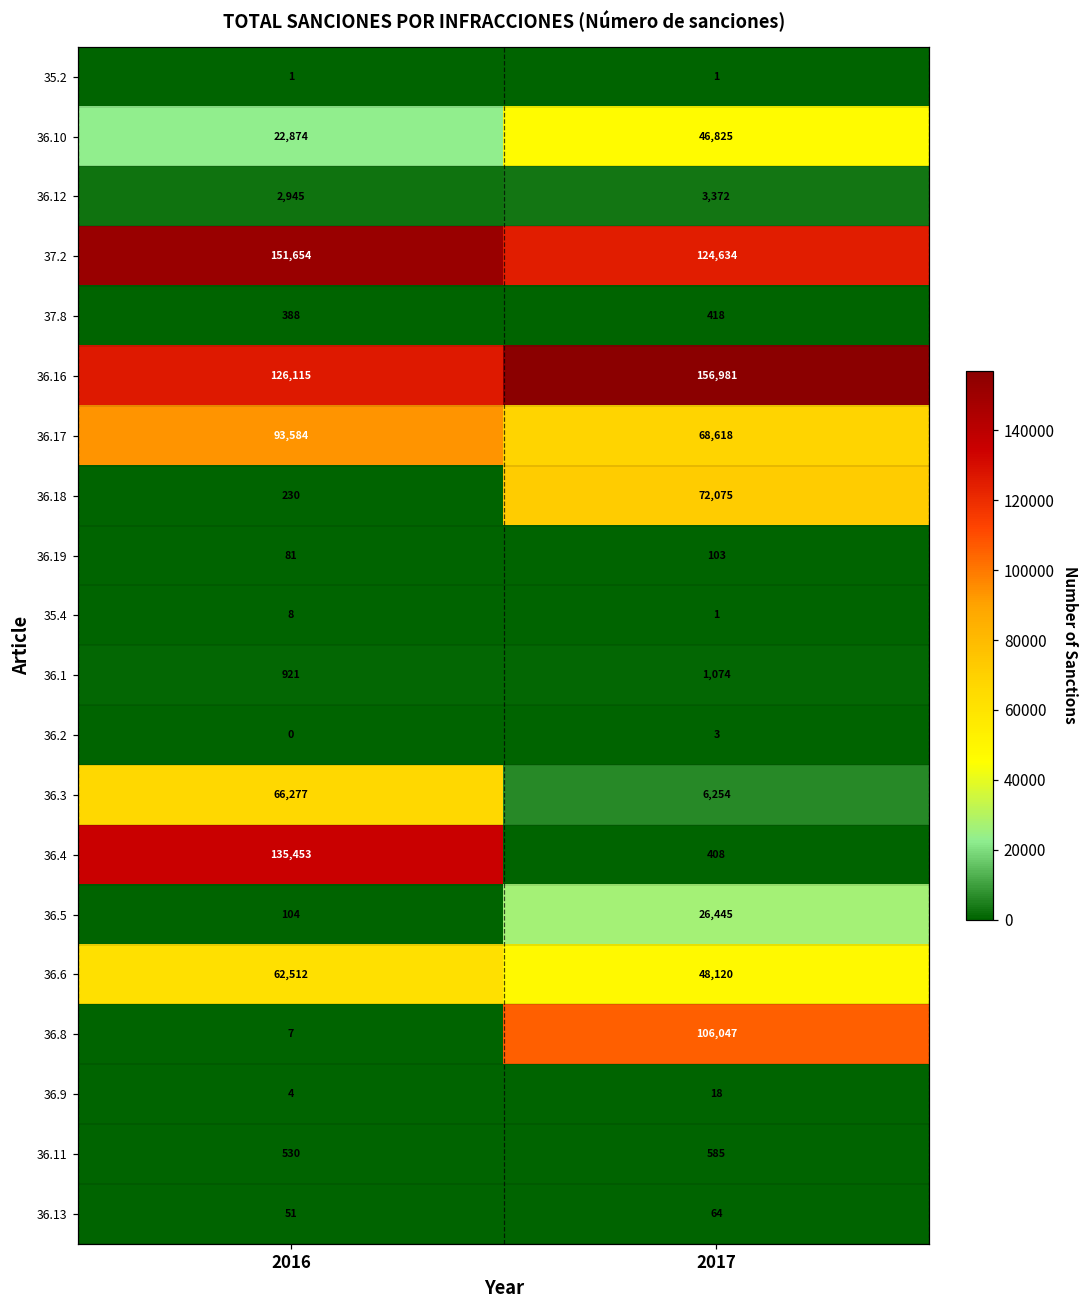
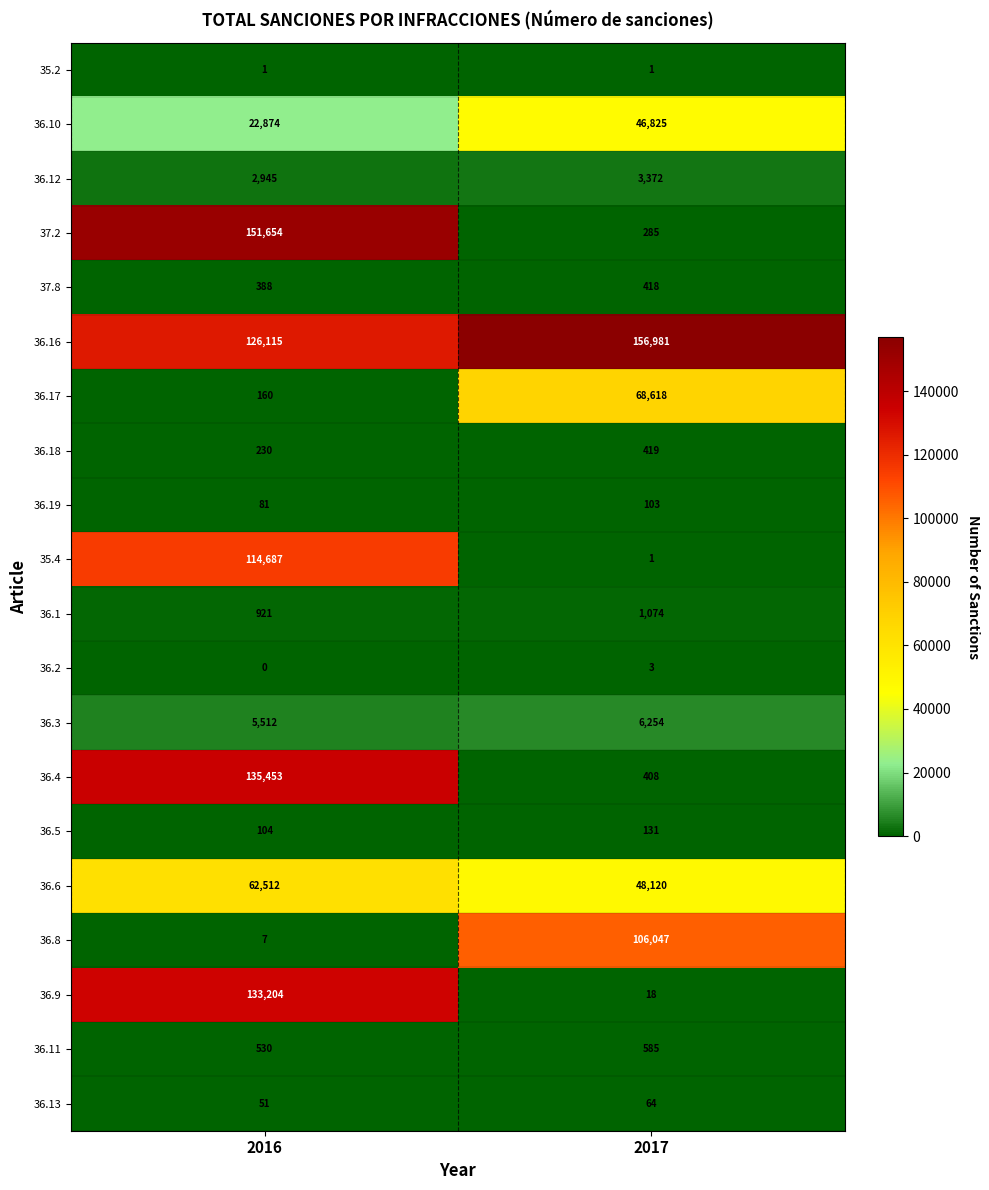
  {
    "35.2": {
      "2016": "1",
      "2017": "1"
    },
    "36.10": {
      "2016": "22,874",
      "2017": "46,825"
    },
    "36.12": {
      "2016": "2,945",
      "2017": "3,372"
    },
    "37.2": {
      "2016": "151,654",
-     "2017": "124,634"
+     "2017": "285"
    },
    "37.8": {
      "2016": "388",
      "2017": "418"
    },
    "36.16": {
      "2016": "126,115",
      "2017": "156,981"
    },
    "36.17": {
-     "2016": "93,584",
+     "2016": "160",
      "2017": "68,618"
    },
    "36.18": {
      "2016": "230",
-     "2017": "72,075"
+     "2017": "419"
    },
    "36.19": {
      "2016": "81",
      "2017": "103"
    },
    "35.4": {
-     "2016": "8",
+     "2016": "114,687",
      "2017": "1"
    },
    "36.1": {
      "2016": "921",
      "2017": "1,074"
    },
    "36.2": {
      "2016": "0",
      "2017": "3"
    },
    "36.3": {
-     "2016": "66,277",
+     "2016": "5,512",
      "2017": "6,254"
    },
    "36.4": {
      "2016": "135,453",
      "2017": "408"
    },
    "36.5": {
      "2016": "104",
-     "2017": "26,445"
+     "2017": "131"
    },
    "36.6": {
      "2016": "62,512",
      "2017": "48,120"
    },
    "36.8": {
      "2016": "7",
      "2017": "106,047"
    },
    "36.9": {
-     "2016": "4",
+     "2016": "133,204",
      "2017": "18"
    },
    "36.11": {
      "2016": "530",
      "2017": "585"
    },
    "36.13": {
      "2016": "51",
      "2017": "64"
    }
  }
